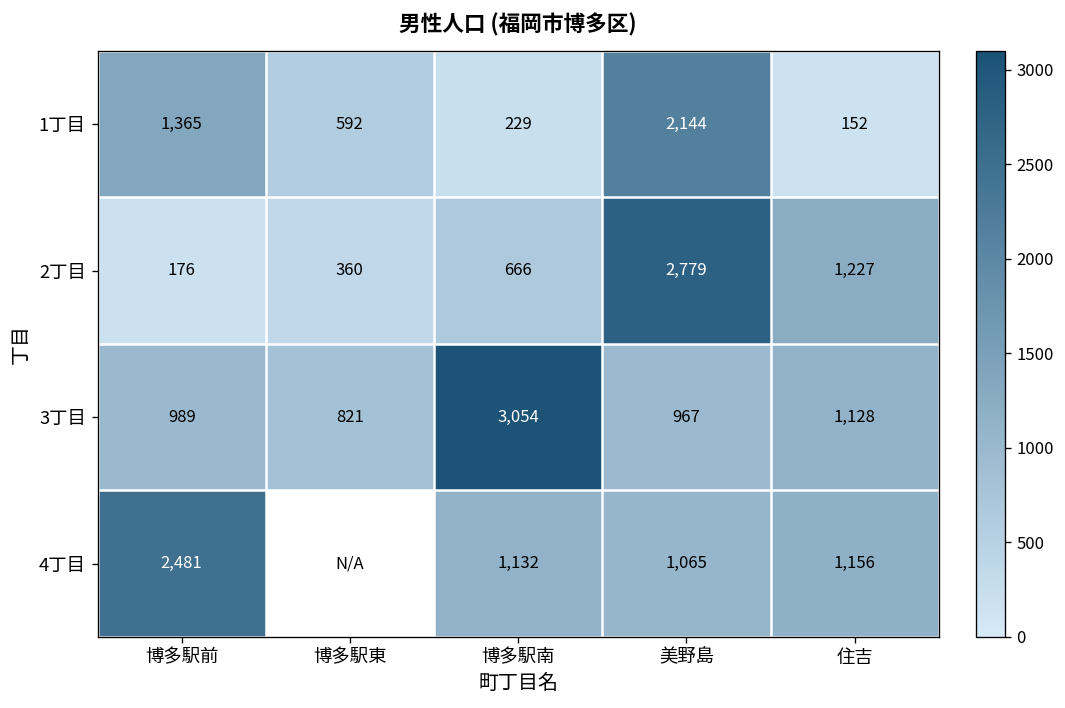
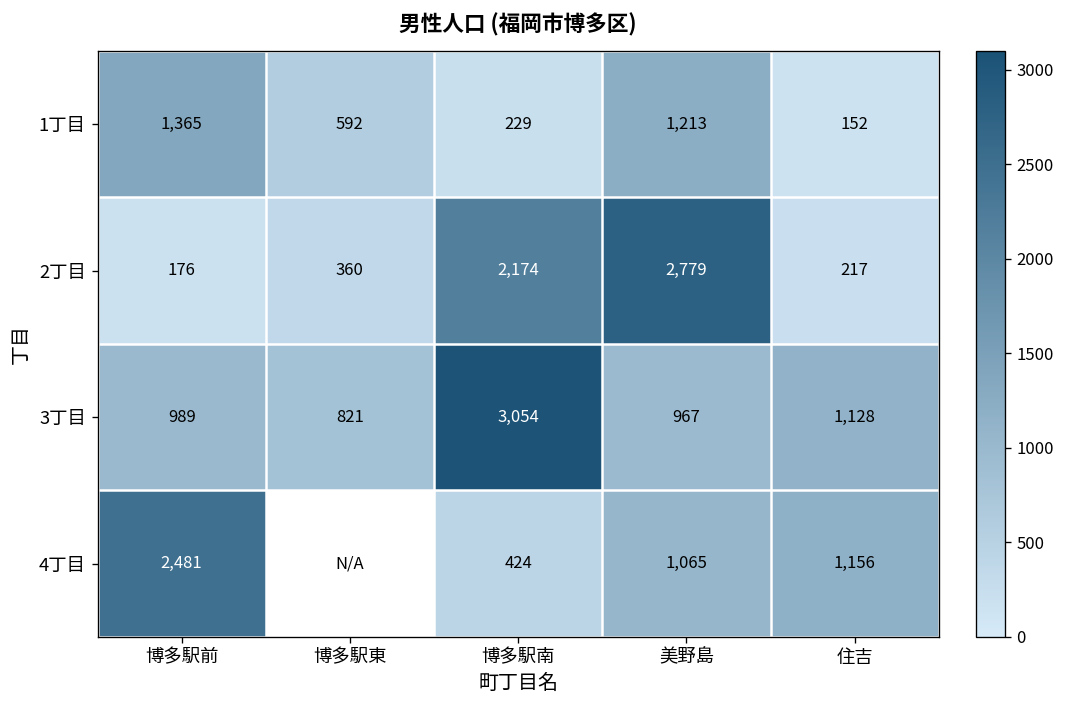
  {
    "1丁目": {
      "博多駅前": "1,365",
      "博多駅東": "592",
      "博多駅南": "229",
-     "美野島": "2,144",
+     "美野島": "1,213",
      "住吉": "152"
    },
    "2丁目": {
      "博多駅前": "176",
      "博多駅東": "360",
-     "博多駅南": "666",
+     "博多駅南": "2,174",
      "美野島": "2,779",
-     "住吉": "1,227"
+     "住吉": "217"
    },
    "3丁目": {
      "博多駅前": "989",
      "博多駅東": "821",
      "博多駅南": "3,054",
      "美野島": "967",
      "住吉": "1,128"
    },
    "4丁目": {
      "博多駅前": "2,481",
-     "博多駅南": "1,132",
+     "博多駅南": "424",
      "美野島": "1,065",
      "住吉": "1,156"
    }
  }
